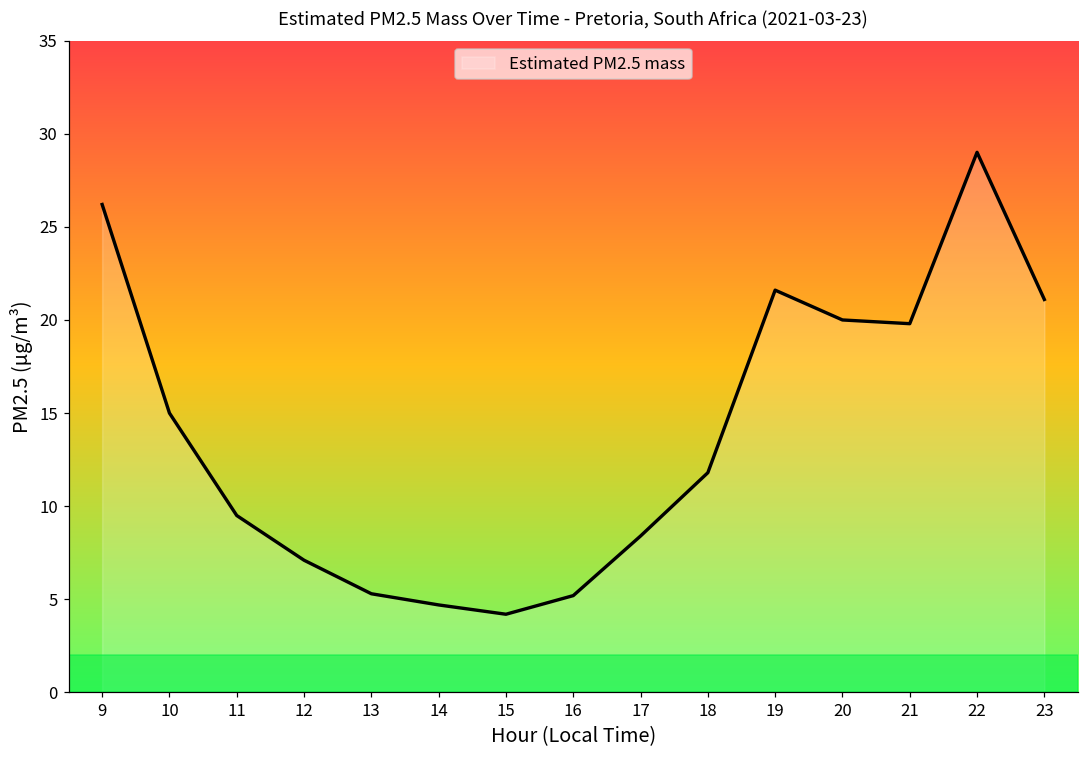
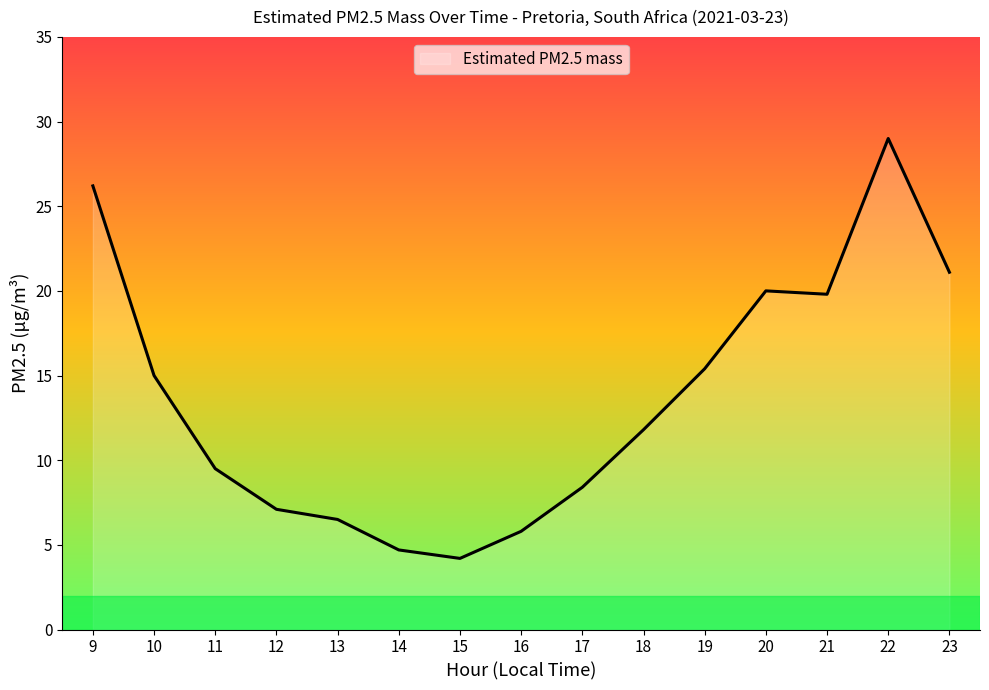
  {
    "9": 26.2,
    "10": 15.0,
    "11": 9.5,
    "12": 7.1,
-   "13": 5.3,
+   "13": 6.5,
    "14": 4.7,
    "15": 4.2,
-   "16": 5.2,
+   "16": 5.8,
    "17": 8.4,
    "18": 11.8,
-   "19": 21.6,
+   "19": 15.4,
    "20": 20.0,
    "21": 19.8,
    "22": 29.0,
    "23": 21.1
  }
